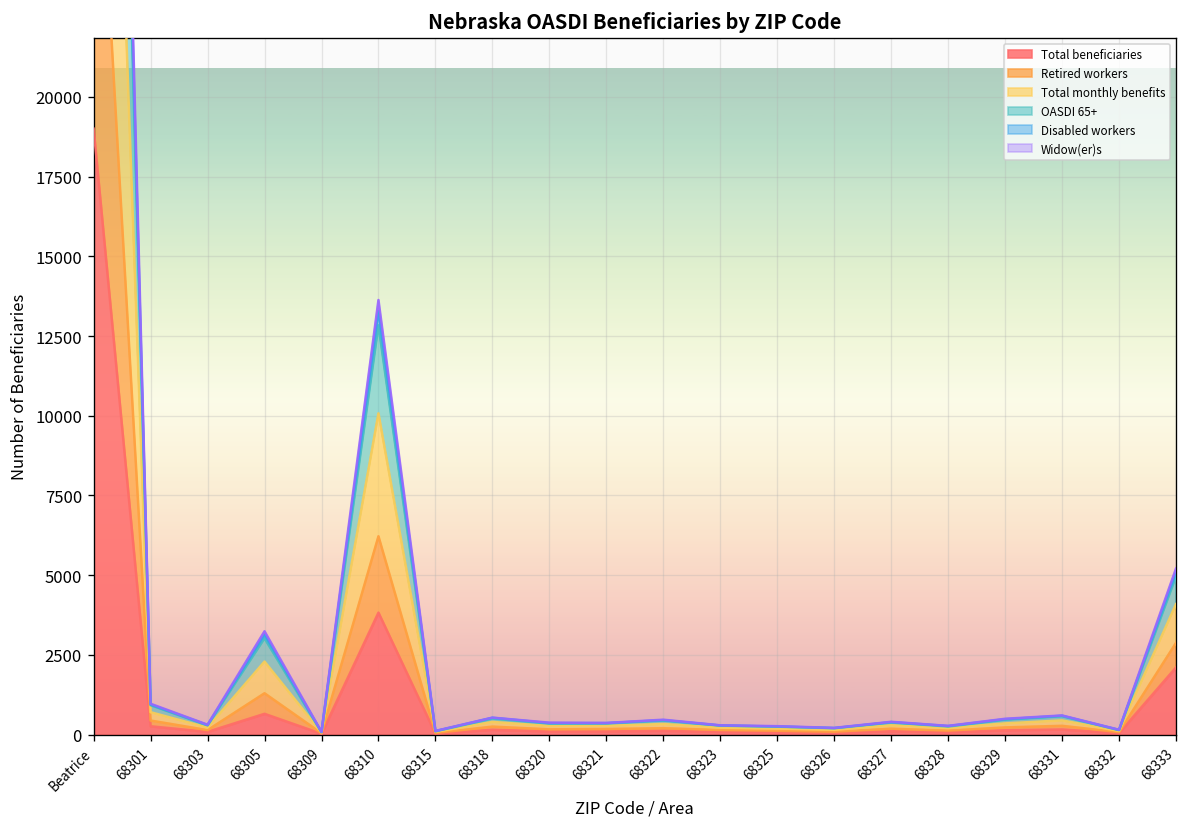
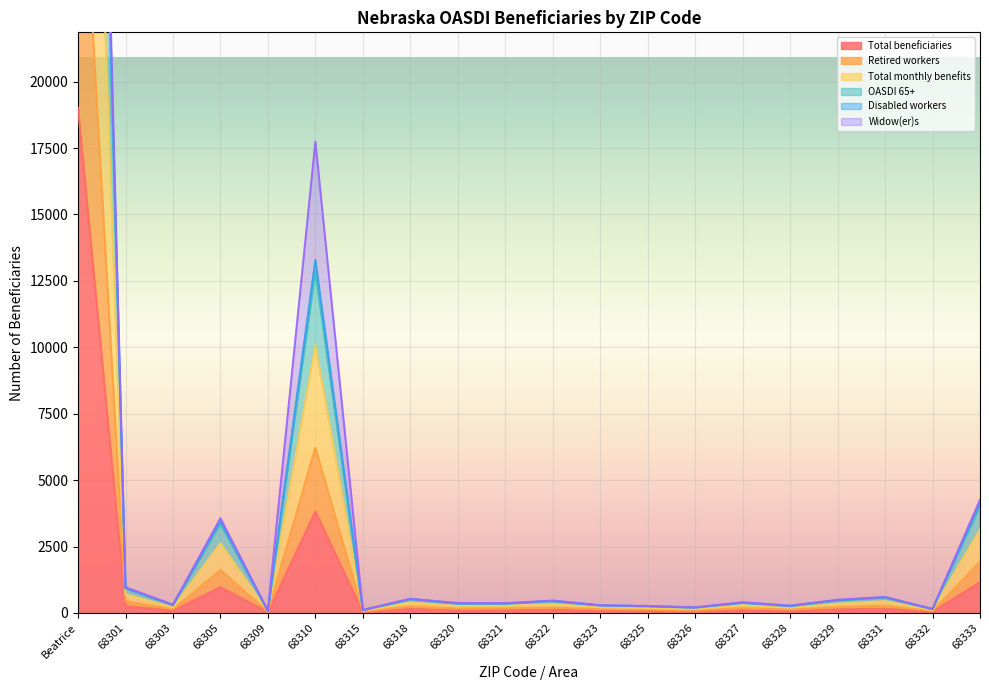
  {
    "Total beneficiaries": {
      "Beatrice": 19000,
      "68301": 300,
-     "68305": 700,
+     "68305": 1000,
      "68310": 3800,
      "68318": 200,
      "68331": 200,
-     "68333": 2100
+     "68333": 1200
    },
    "Widow(er)s": {
      "68305": 100,
-     "68310": 300,
+     "68310": 4500,
      "68333": 100
    }
  }
